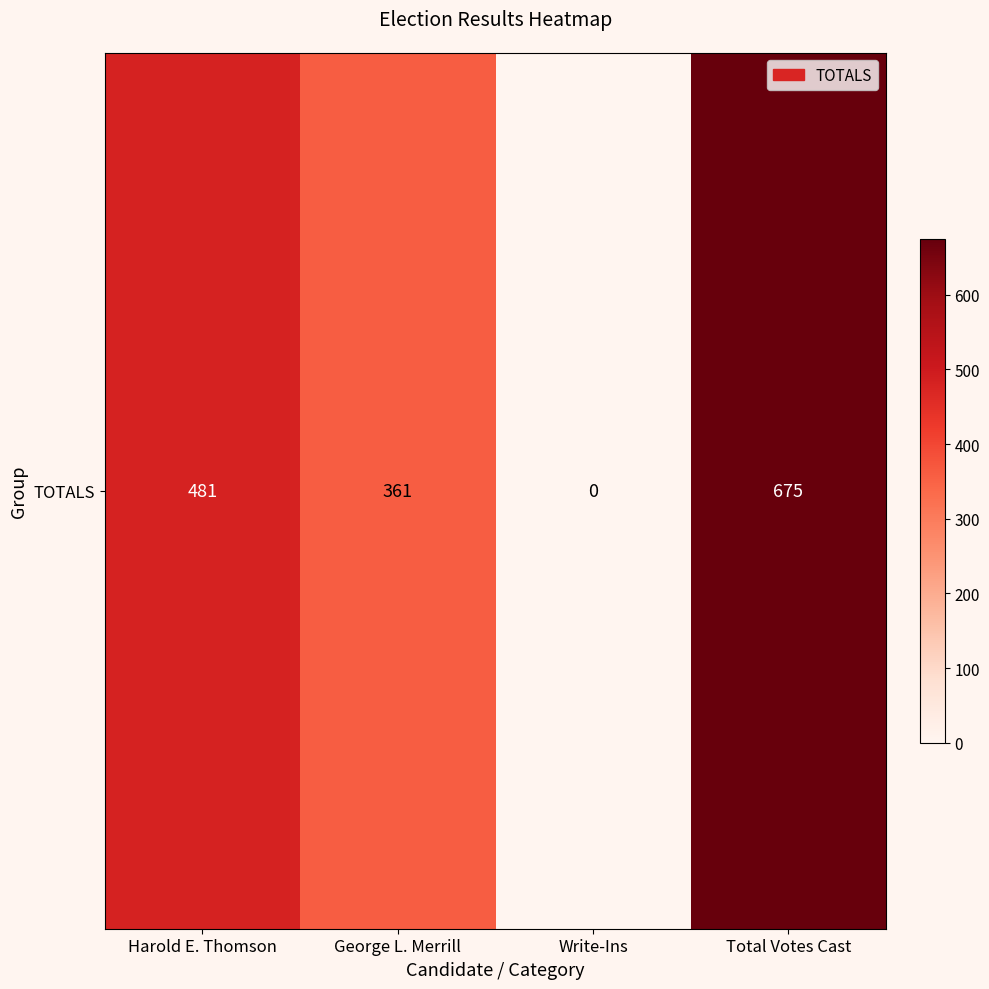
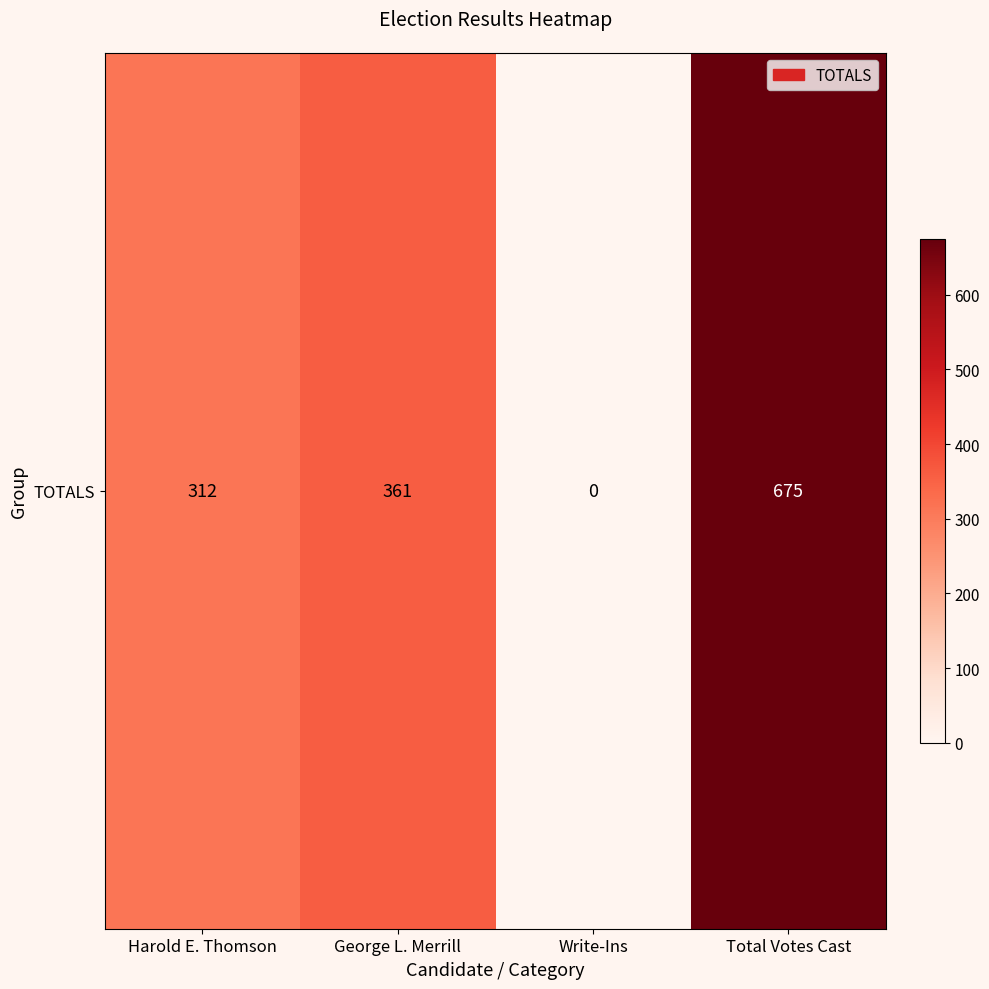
  {
    "TOTALS": {
-     "Harold E. Thomson": 481,
+     "Harold E. Thomson": 312,
      "George L. Merrill": 361,
      "Write-Ins": 0,
      "Total Votes Cast": 675
    }
  }
